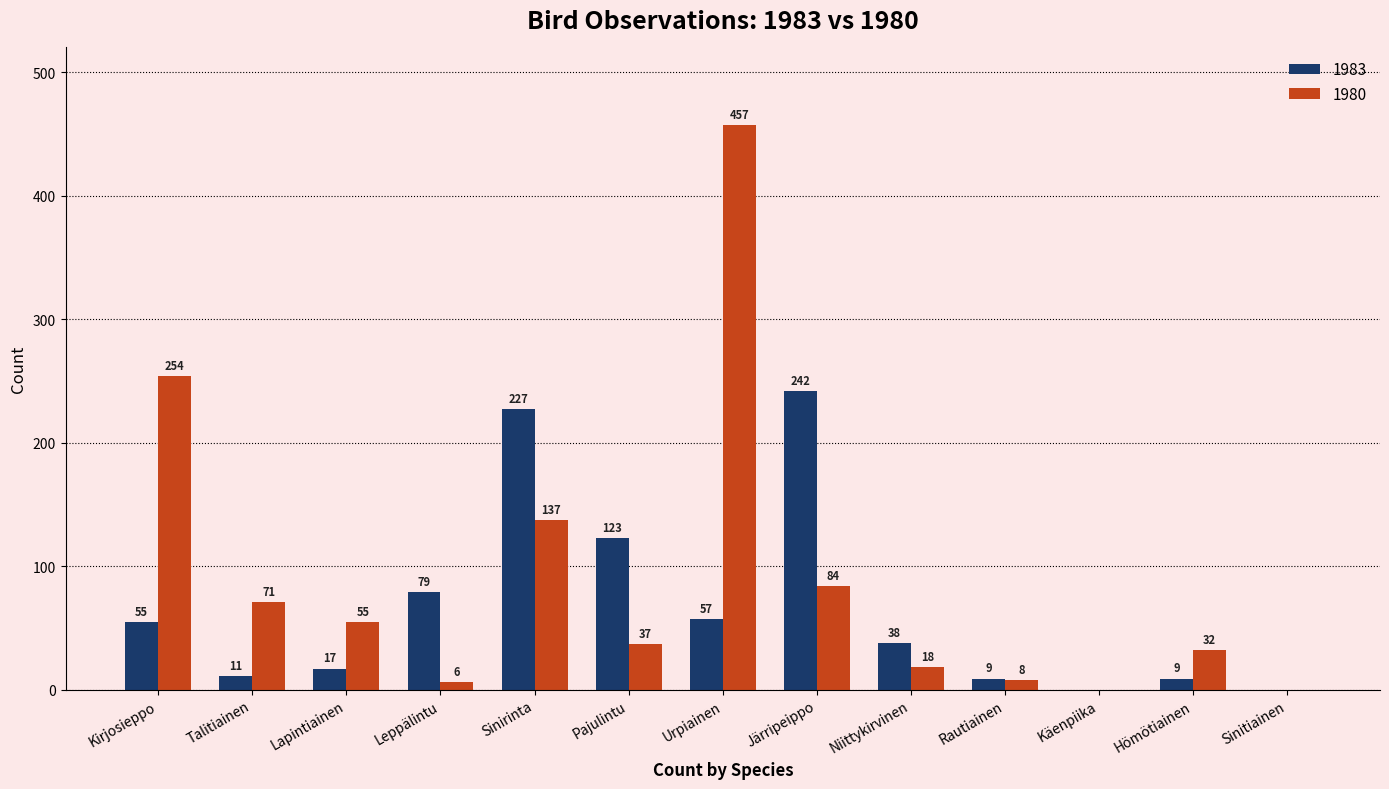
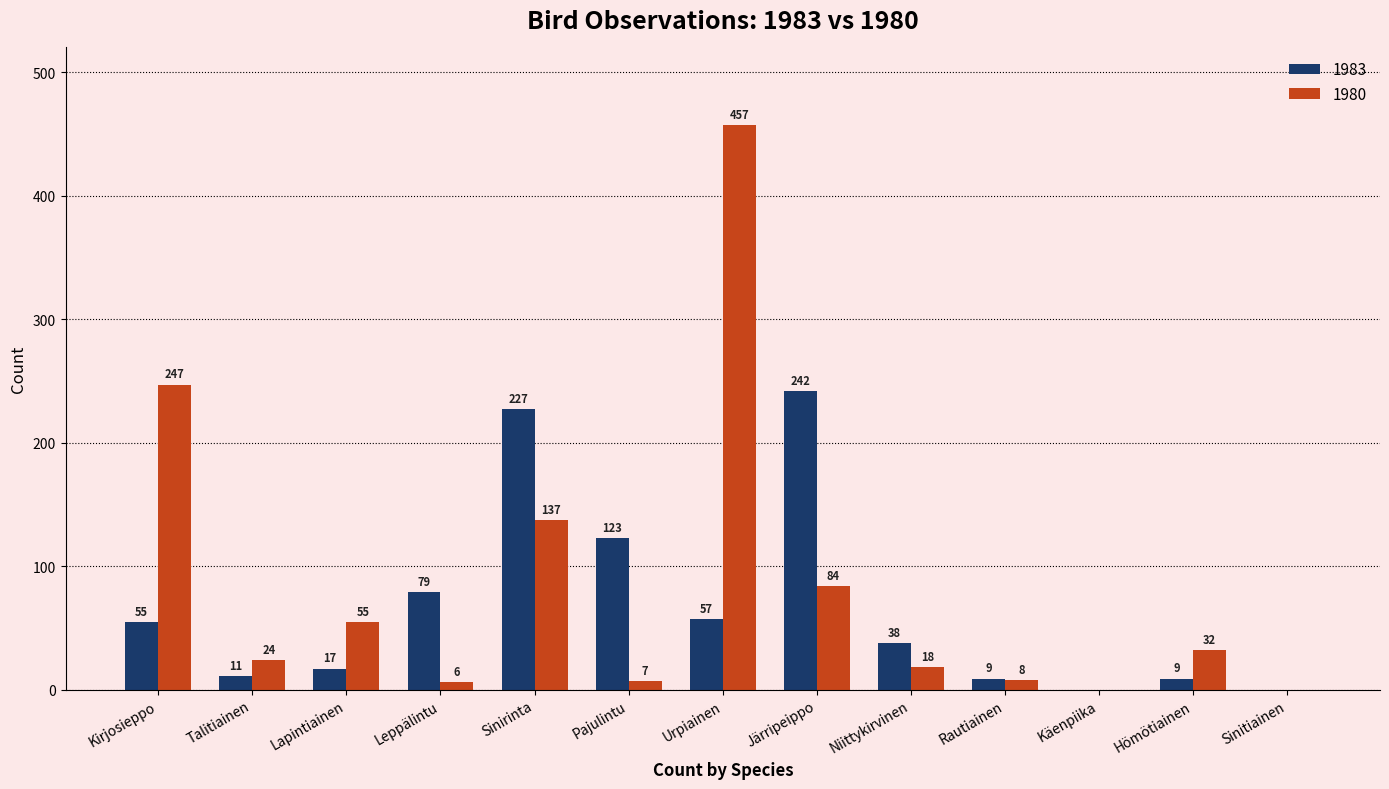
  {
    "1983": {
      "Kirjosieppo": 55,
      "Talitiainen": 11,
      "Lapintiainen": 17,
      "Leppälintu": 79,
      "Sinirinta": 227,
      "Pajulintu": 123,
      "Urpiainen": 57,
      "Järripeippo": 242,
      "Niittykirvinen": 38,
      "Rautiainen": 9,
      "Hömötiainen": 9
    },
    "1980": {
-     "Kirjosieppo": 254,
-     "Talitiainen": 71,
+     "Kirjosieppo": 247,
+     "Talitiainen": 24,
      "Lapintiainen": 55,
      "Leppälintu": 6,
      "Sinirinta": 137,
-     "Pajulintu": 37,
+     "Pajulintu": 7,
      "Urpiainen": 457,
      "Järripeippo": 84,
      "Niittykirvinen": 18,
      "Rautiainen": 8,
      "Hömötiainen": 32
    }
  }
